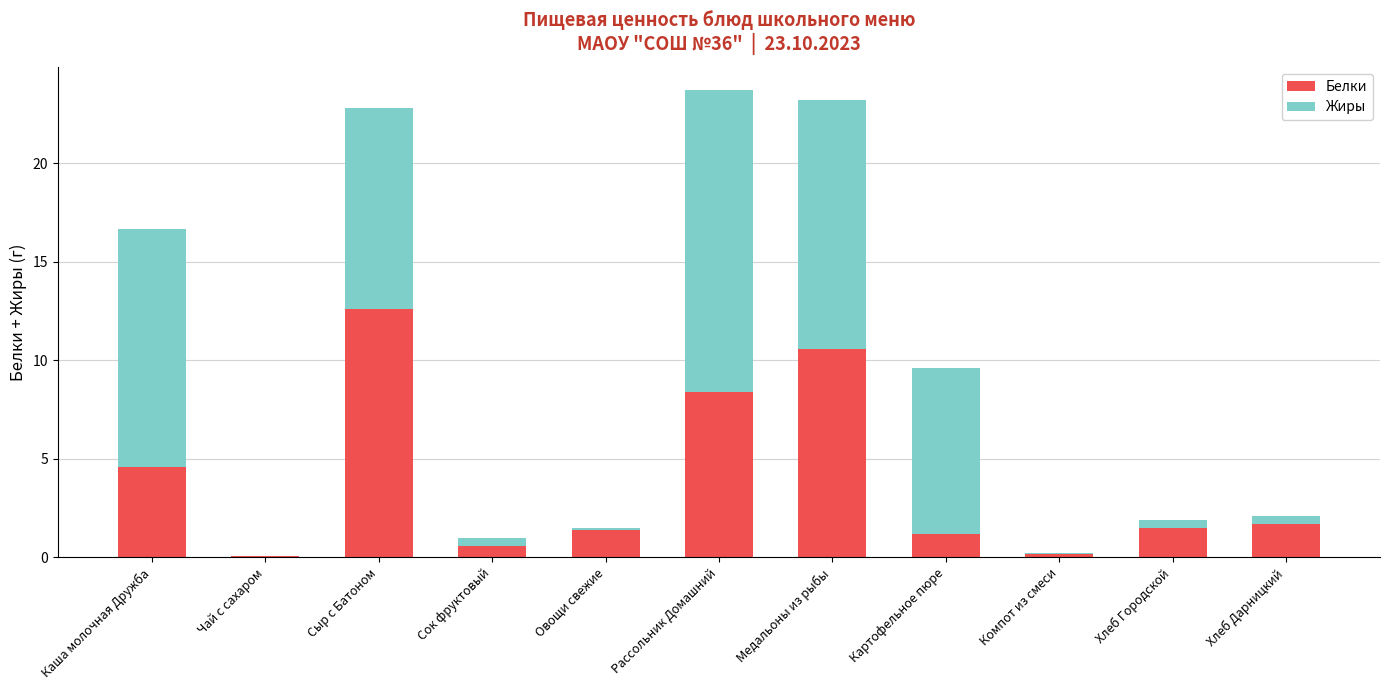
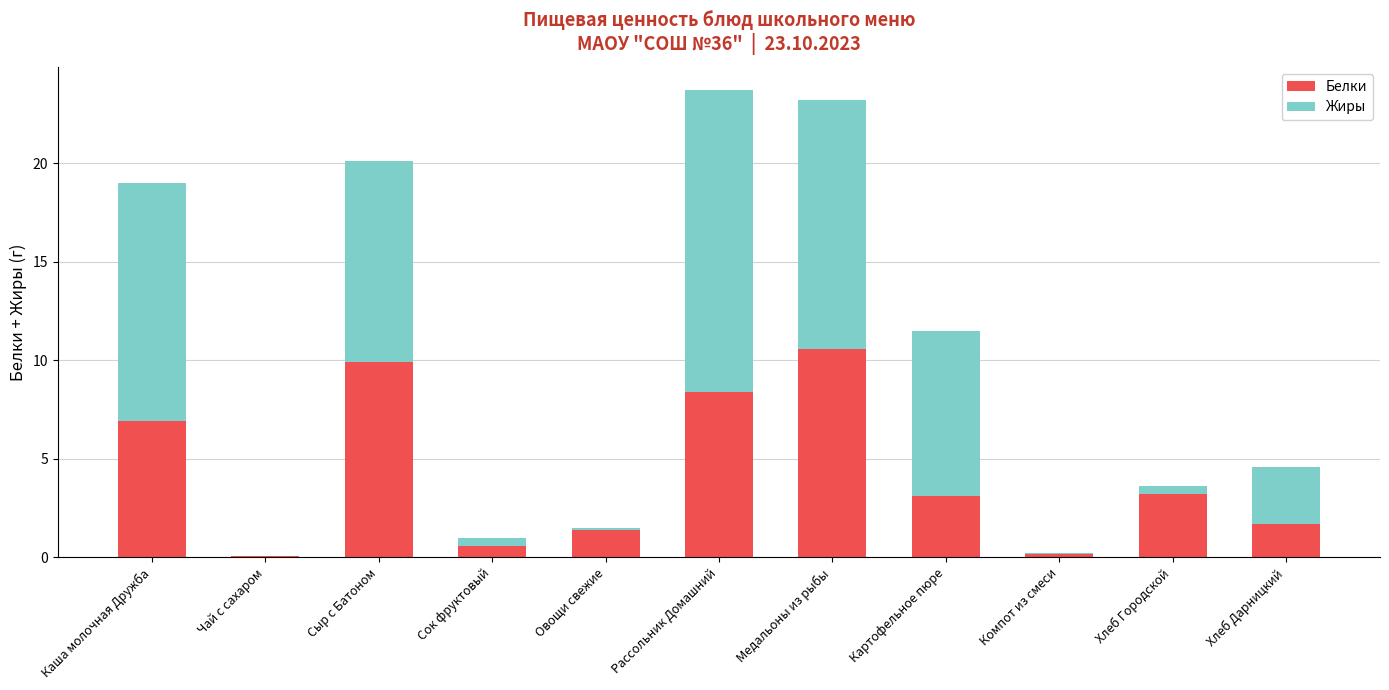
  {
    "Белки": {
-     "Каша молочная Дружба": 4.6,
-     "Сыр с Батоном": 12.6,
+     "Каша молочная Дружба": 6.9,
+     "Сыр с Батоном": 9.9,
      "Сок фруктовый": 0.6,
      "Овощи свежие": 1.4,
      "Рассольник Домашний": 8.4,
      "Медальоны из рыбы": 10.6,
-     "Картофельное пюре": 1.2,
+     "Картофельное пюре": 3.1,
      "Компот из смеси": 0.2,
-     "Хлеб Городской": 1.5,
+     "Хлеб Городской": 3.2,
      "Хлеб Дарницкий": 1.7
    },
    "Жиры": {
      "Каша молочная Дружба": 12.1,
      "Сыр с Батоном": 10.2,
      "Сок фруктовый": 0.4,
      "Рассольник Домашний": 15.3,
      "Медальоны из рыбы": 12.6,
      "Картофельное пюре": 8.4,
      "Хлеб Городской": 0.4,
-     "Хлеб Дарницкий": 0.4
+     "Хлеб Дарницкий": 2.9
    }
  }
